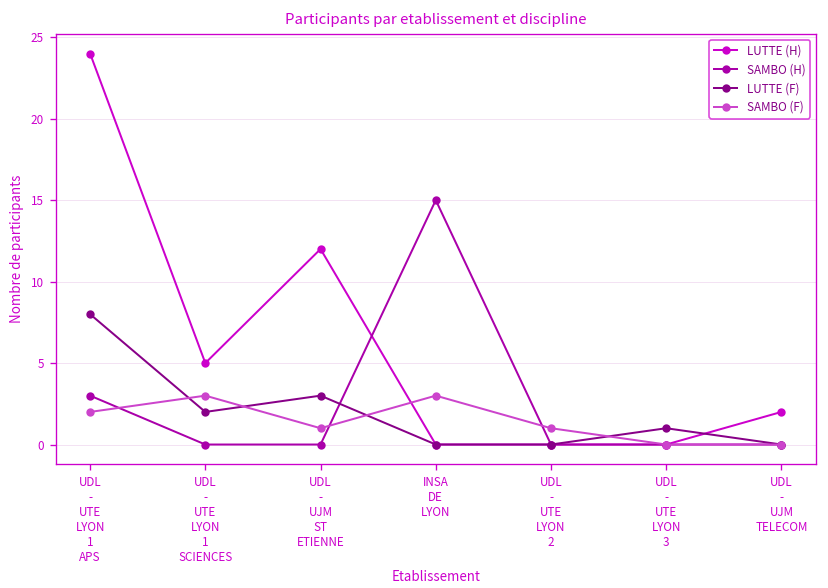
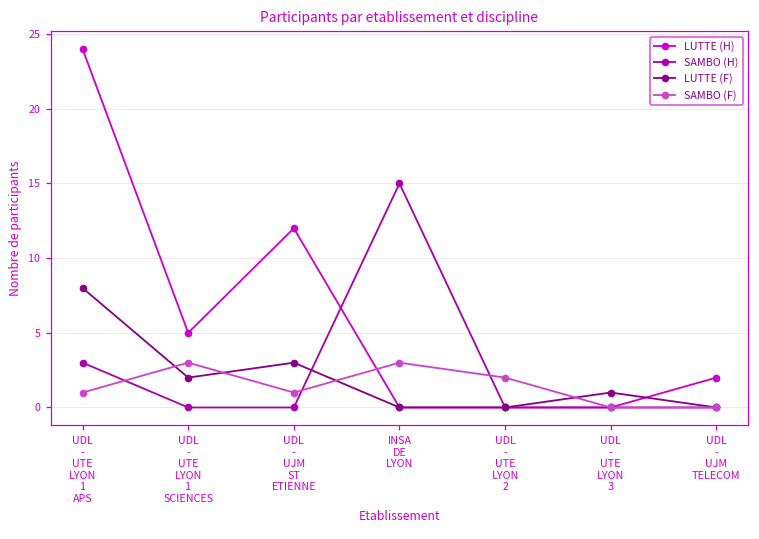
  {
    "SAMBO (F)": {
-     "UDL - UTE LYON 1 APS": 2,
+     "UDL - UTE LYON 1 APS": 1,
      "UDL - UTE LYON 1 SCIENCES": 3,
      "UDL - UJM ST ETIENNE": 1,
      "INSA DE LYON": 3,
-     "UDL - UTE LYON 2": 1
+     "UDL - UTE LYON 2": 2
    }
  }
